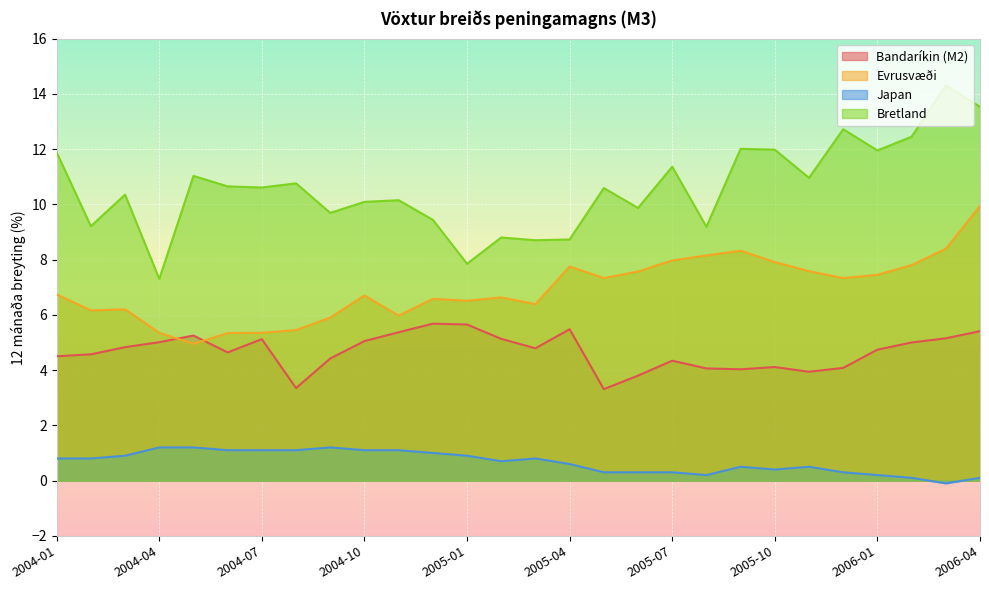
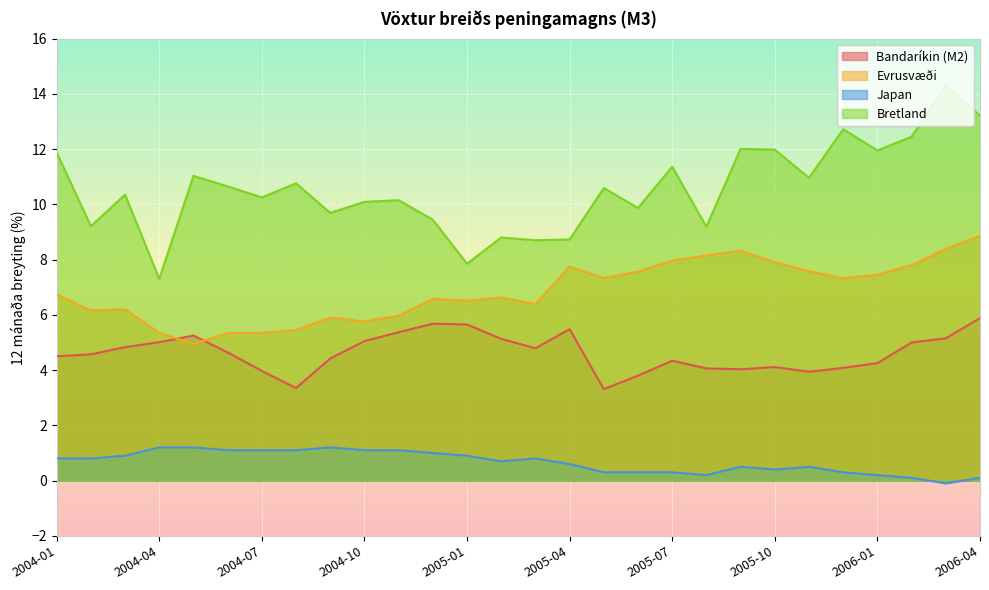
  {
    "Bandaríkin (M2)": {
      "2004-01": 4.5,
      "2004-04": 5.0,
-     "2004-07": 5.1,
+     "2004-07": 4.0,
      "2004-10": 5.1,
      "2005-01": 5.7,
      "2005-04": 5.5,
      "2005-07": 4.3,
      "2005-10": 4.1,
-     "2006-01": 4.7,
-     "2006-04": 5.4
+     "2006-01": 4.3,
+     "2006-04": 5.9
    },
    "Evrusvæði": {
      "2004-01": 6.7,
      "2004-04": 5.4,
      "2004-07": 5.4,
-     "2004-10": 6.7,
+     "2004-10": 5.8,
      "2005-01": 6.5,
      "2005-04": 7.8,
      "2005-07": 8.0,
      "2005-10": 7.9,
      "2006-01": 7.5,
-     "2006-04": 9.9
+     "2006-04": 8.9
    },
    "Bretland": {
      "2004-01": 11.9,
      "2004-04": 7.3,
-     "2004-07": 10.6,
+     "2004-07": 10.3,
      "2004-10": 10.1,
      "2005-01": 7.9,
      "2005-04": 8.7,
      "2005-07": 11.4,
      "2005-10": 12.0,
      "2006-01": 12.0,
-     "2006-04": 13.5
+     "2006-04": 13.2
    }
  }
